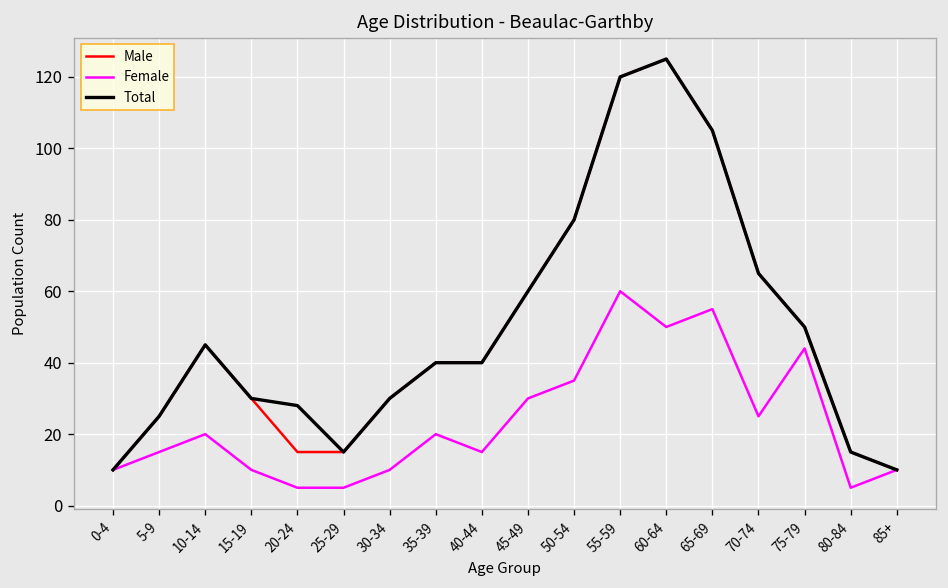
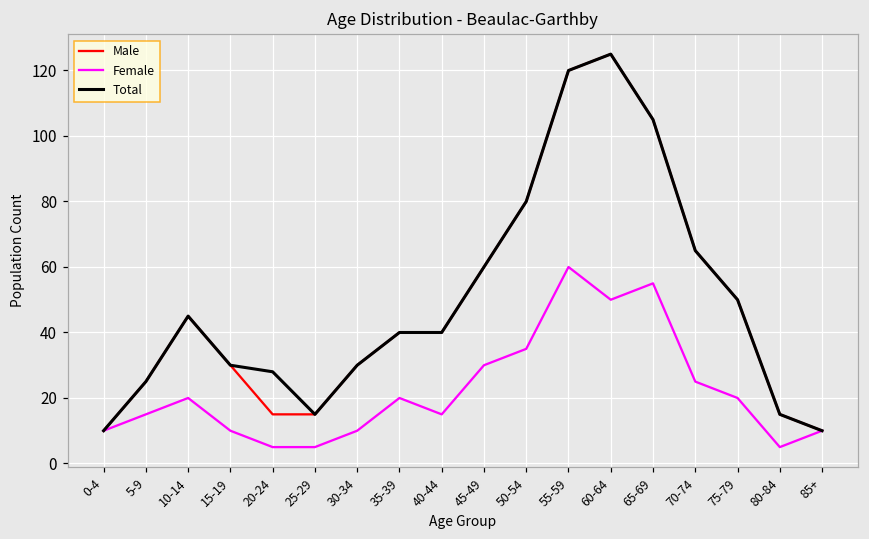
  {
    "Male": {
      "20-24": 15
    },
    "Female": {
      "5-9": 15,
      "10-14": 20,
      "15-19": 10,
      "20-24": 5,
      "25-29": 5,
      "30-34": 10,
      "35-39": 20,
      "40-44": 15,
      "45-49": 30,
      "50-54": 35,
      "55-59": 60,
      "60-64": 50,
      "65-69": 55,
      "70-74": 25,
-     "75-79": 44,
+     "75-79": 20,
      "80-84": 5
    },
    "Total": {
      "20-24": 28
    }
  }
